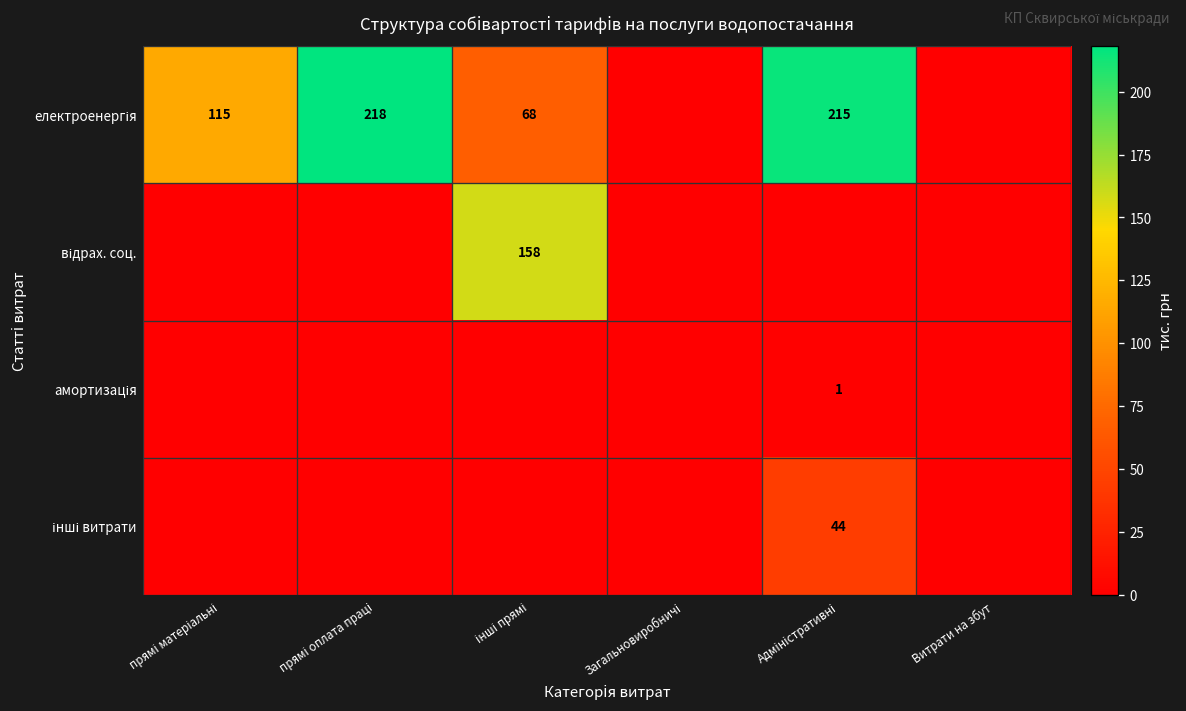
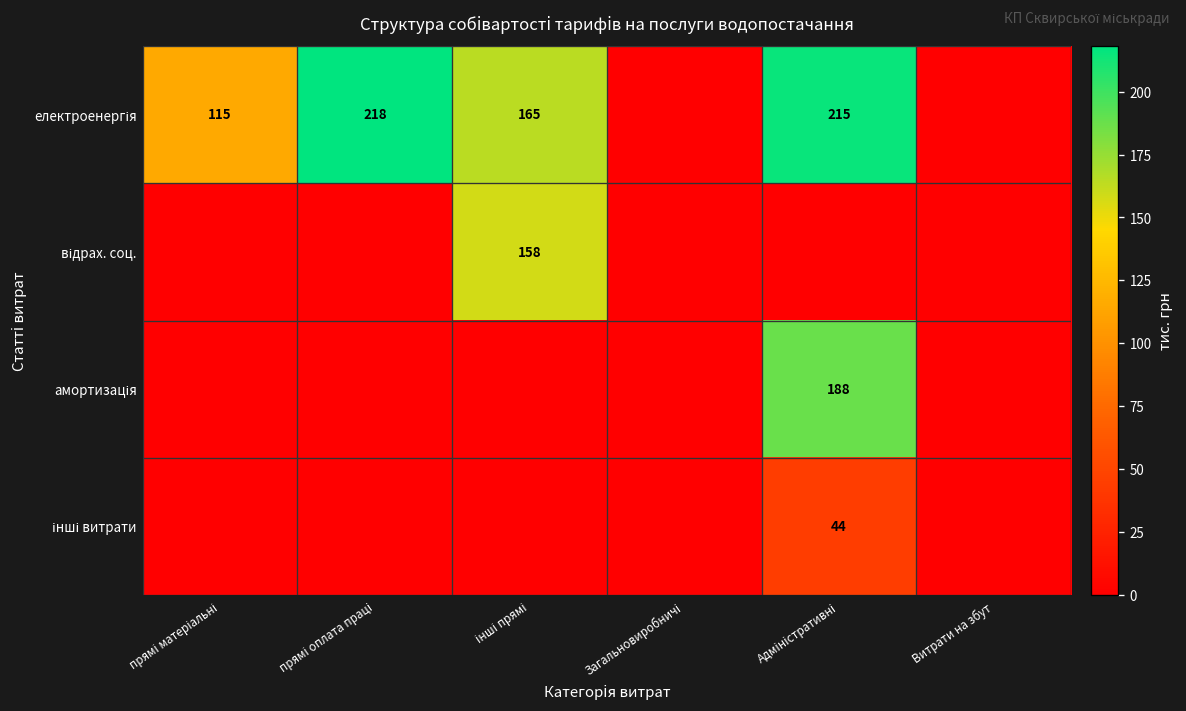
  {
    "електроенергія": {
      "прямі матеріальні": 115,
      "прямі оплата праці": 218,
-     "інші прямі": 68,
+     "інші прямі": 165,
      "Адміністративні": 215
    },
    "відрах. соц.": {
      "інші прямі": 158
    },
    "амортизація": {
-     "Адміністративні": 1
+     "Адміністративні": 188
    },
    "інші витрати": {
      "Адміністративні": 44
    }
  }
